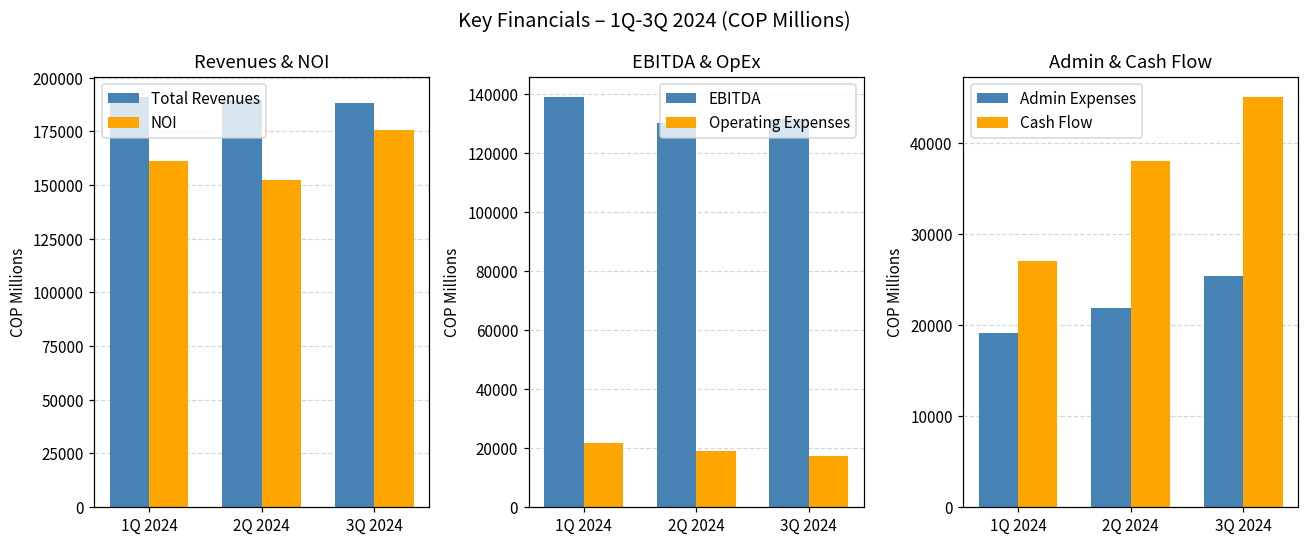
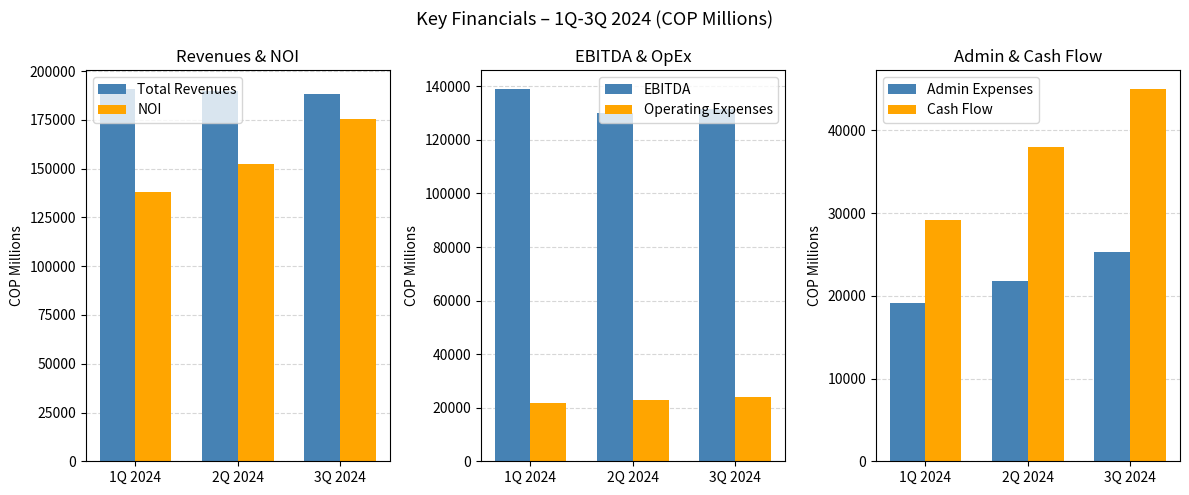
  {
    "Revenues & NOI": {
      "Total Revenues": {
        "3Q 2024": 188000
      },
      "NOI": {
-       "1Q 2024": 161000,
+       "1Q 2024": 138000,
        "2Q 2024": 152000,
        "3Q 2024": 176000
      }
    },
    "EBITDA & OpEx": {
      "EBITDA": {
        "1Q 2024": 139000
      },
      "Operating Expenses": {
        "1Q 2024": 22000,
-       "2Q 2024": 19000,
-       "3Q 2024": 17000
+       "2Q 2024": 23000,
+       "3Q 2024": 24000
      }
    },
    "Admin & Cash Flow": {
      "Admin Expenses": {
        "1Q 2024": 19000,
        "2Q 2024": 22000,
        "3Q 2024": 25000
      },
      "Cash Flow": {
-       "1Q 2024": 27000,
+       "1Q 2024": 29000,
        "2Q 2024": 38000,
        "3Q 2024": 45000
      }
    }
  }
